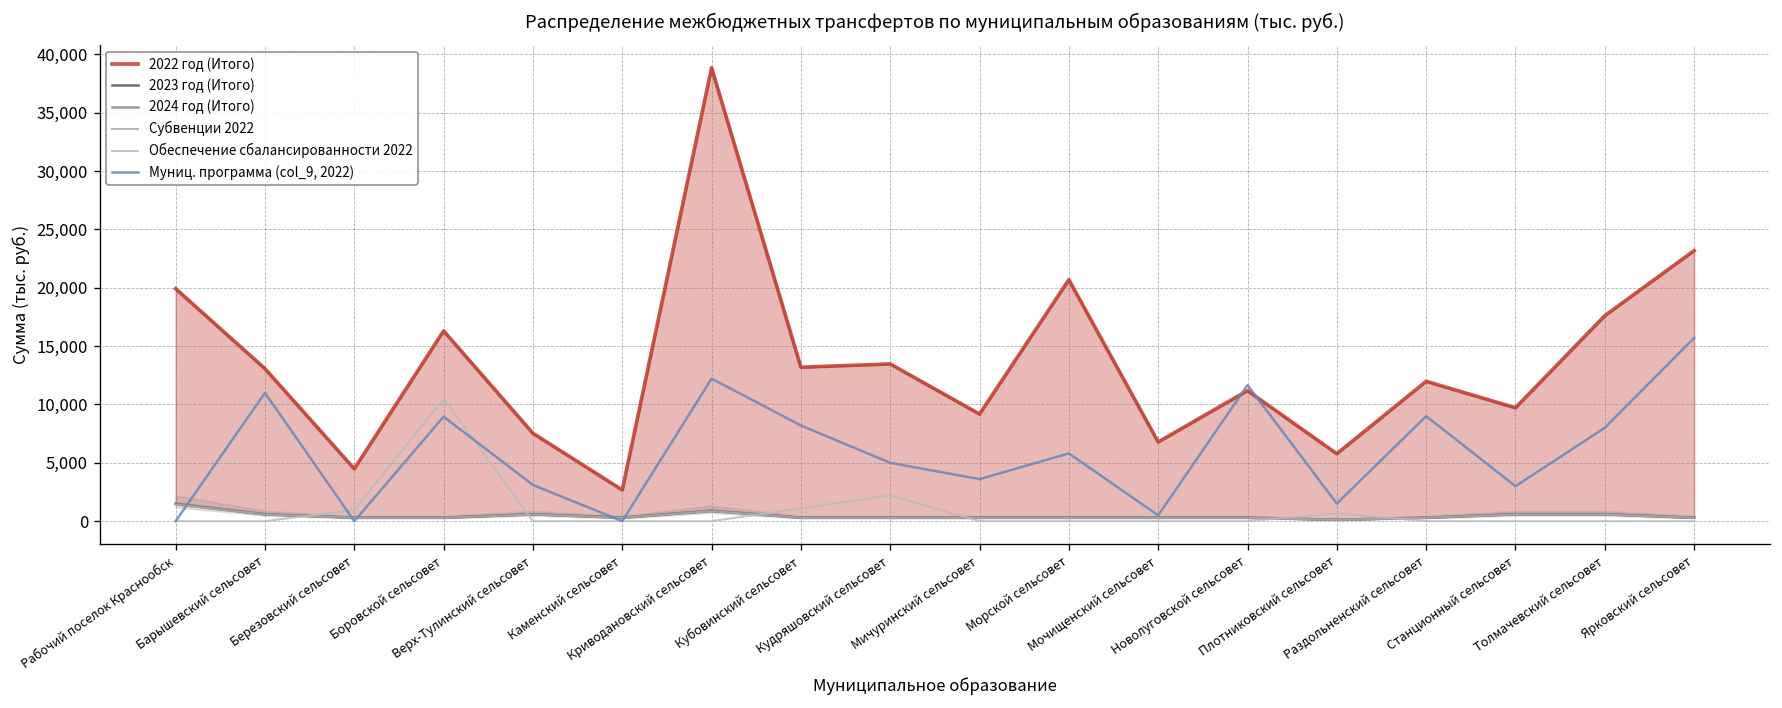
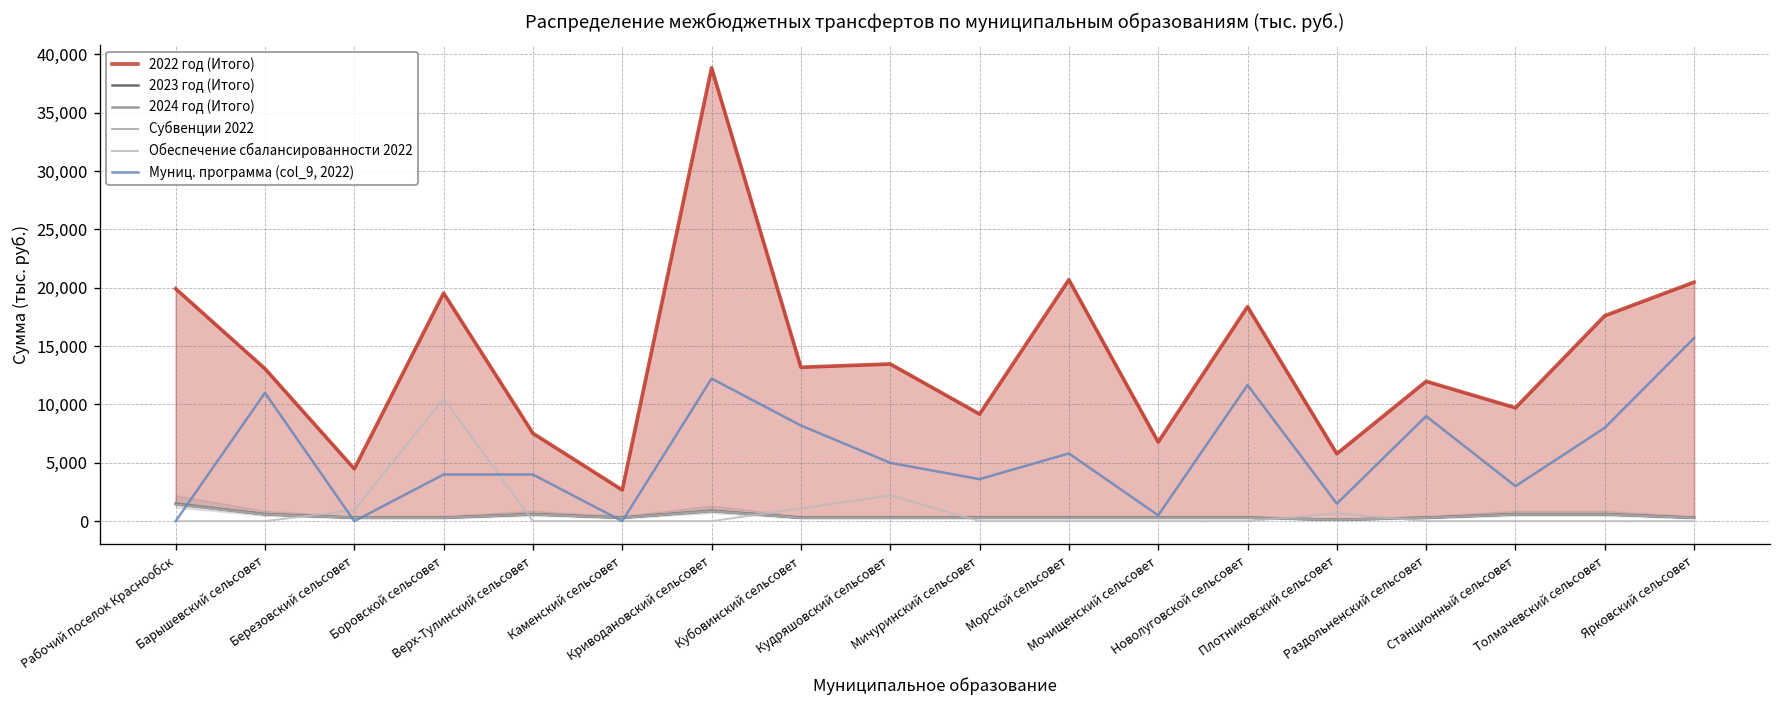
  {
    "2022 год (Итого)": {
      "Рабочий поселок Краснообск": "20,000",
      "Барышевский сельсовет": "13,000",
      "Березовский сельсовет": "4,000",
-     "Боровской сельсовет": "16,000",
+     "Боровской сельсовет": "20,000",
      "Верх-Тулинский сельсовет": "8,000",
      "Каменский сельсовет": "3,000",
      "Криводановский сельсовет": "39,000",
      "Кубовинский сельсовет": "13,000",
      "Кудряшовский сельсовет": "13,000",
      "Мичуринский сельсовет": "9,000",
      "Морской сельсовет": "21,000",
      "Мочищенский сельсовет": "7,000",
-     "Новолуговской сельсовет": "11,000",
+     "Новолуговской сельсовет": "18,000",
      "Плотниковский сельсовет": "6,000",
      "Раздольненский сельсовет": "12,000",
      "Станционный сельсовет": "10,000",
      "Толмачевский сельсовет": "18,000",
-     "Ярковский сельсовет": "23,000"
+     "Ярковский сельсовет": "20,000"
    },
    "Муниц. программа (col_9, 2022)": {
      "Барышевский сельсовет": "11,000",
      "Березовский сельсовет": "0",
-     "Боровской сельсовет": "9,000",
-     "Верх-Тулинский сельсовет": "3,000",
+     "Боровской сельсовет": "4,000",
+     "Верх-Тулинский сельсовет": "4,000",
      "Криводановский сельсовет": "12,000",
      "Кубовинский сельсовет": "8,000",
      "Кудряшовский сельсовет": "5,000",
      "Мичуринский сельсовет": "4,000",
      "Морской сельсовет": "6,000",
      "Новолуговской сельсовет": "12,000",
      "Плотниковский сельсовет": "2,000",
      "Раздольненский сельсовет": "9,000",
      "Станционный сельсовет": "3,000",
      "Толмачевский сельсовет": "8,000",
      "Ярковский сельсовет": "16,000"
    }
  }
